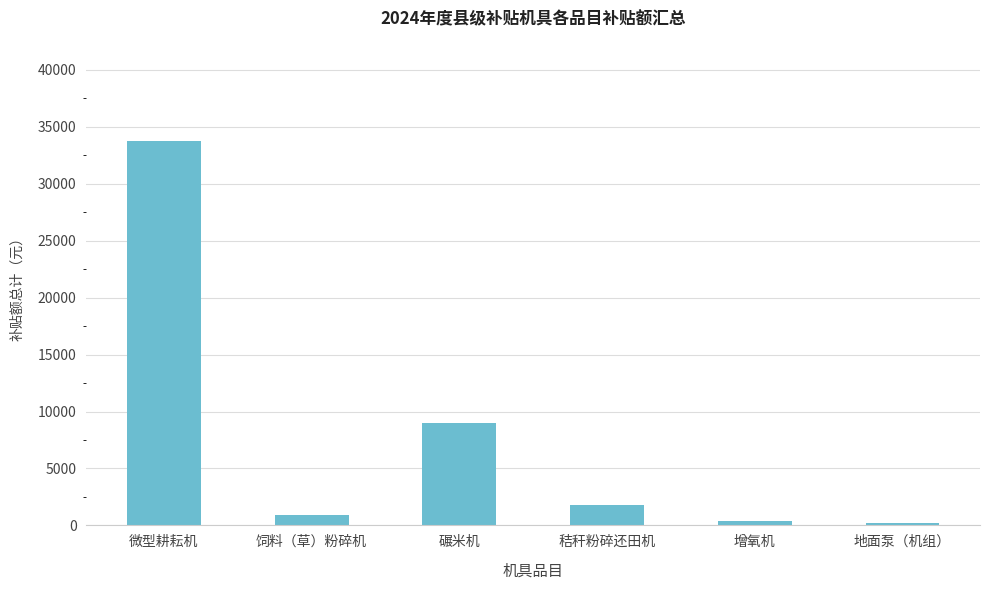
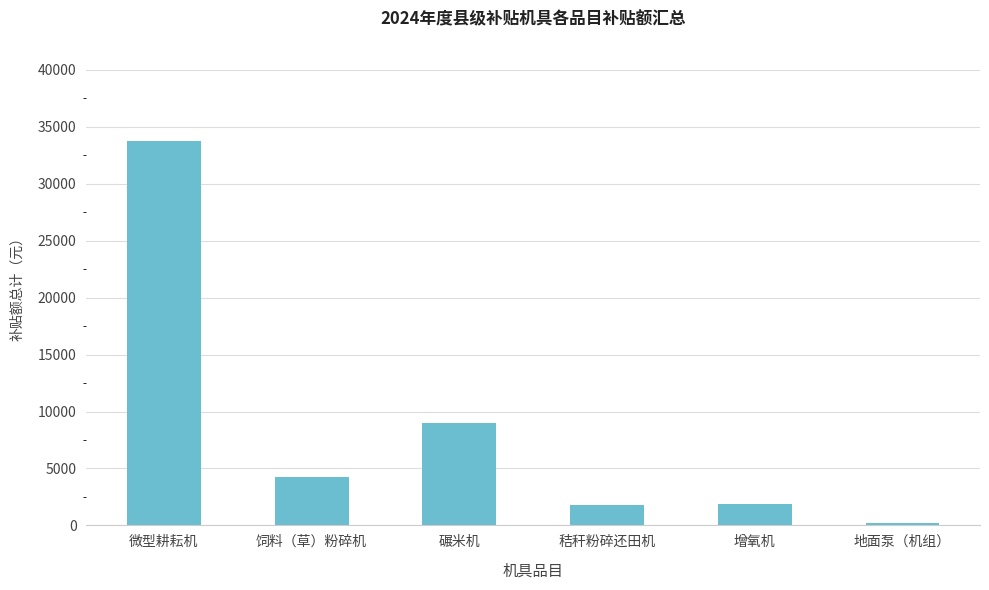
  {
    "微型耕耘机": 33800,
-   "饲料（草）粉碎机": 900,
+   "饲料（草）粉碎机": 4300,
    "碾米机": 9000,
    "秸秆粉碎还田机": 1800,
-   "增氧机": 400
+   "增氧机": 1900
  }
